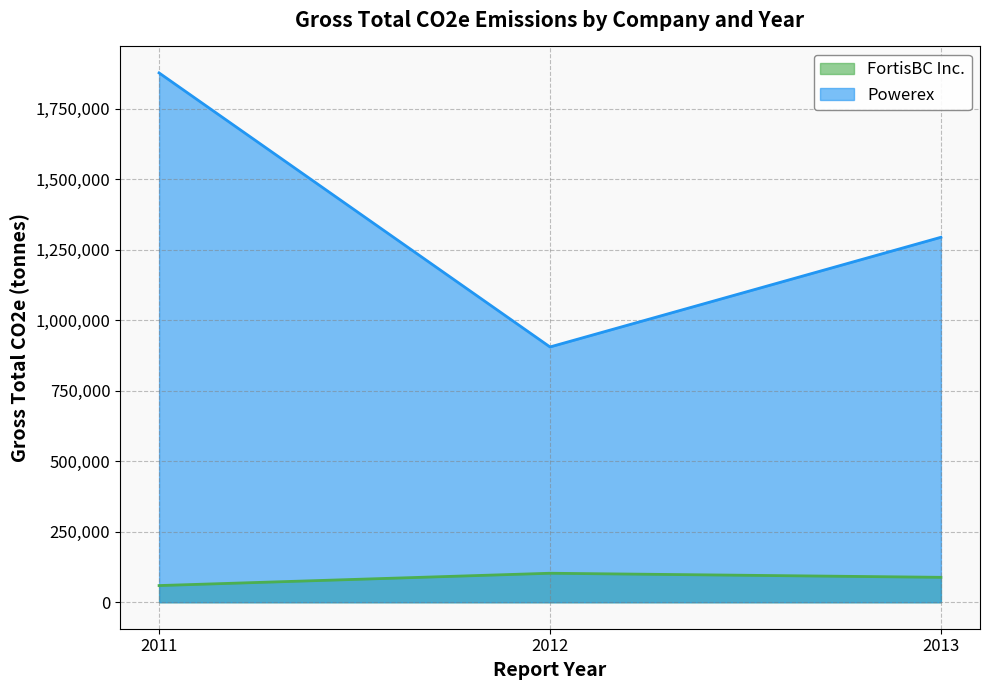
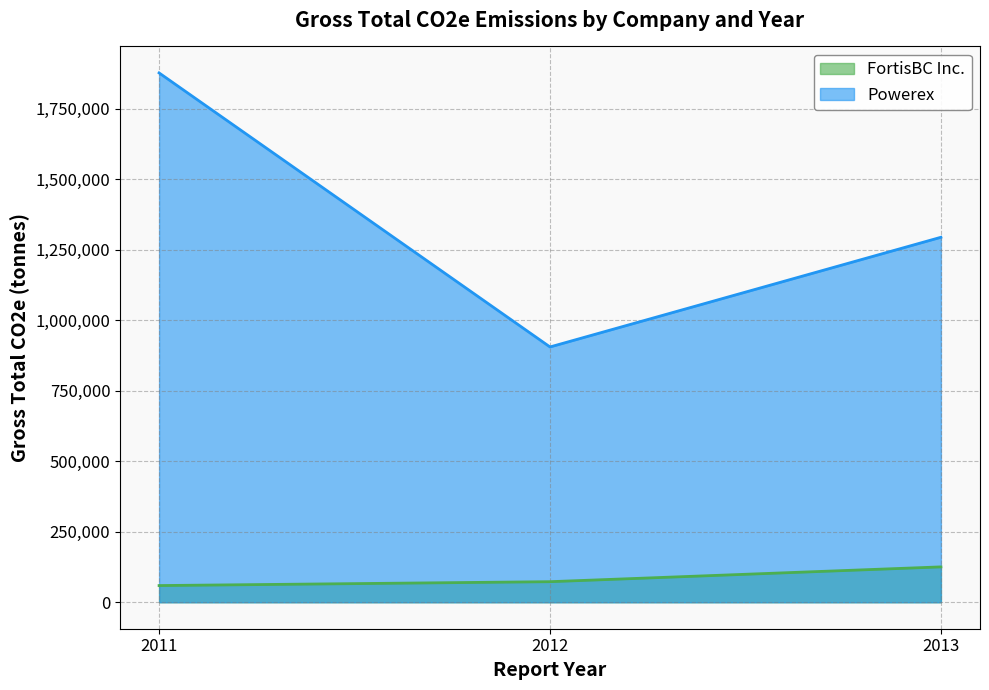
  {
    "FortisBC Inc.": {
      "2011": "60,000",
-     "2012": "100,000",
-     "2013": "90,000"
+     "2012": "70,000",
+     "2013": "130,000"
    },
    "Powerex": {
      "2011": "1,880,000",
      "2012": "910,000",
      "2013": "1,290,000"
    }
  }
